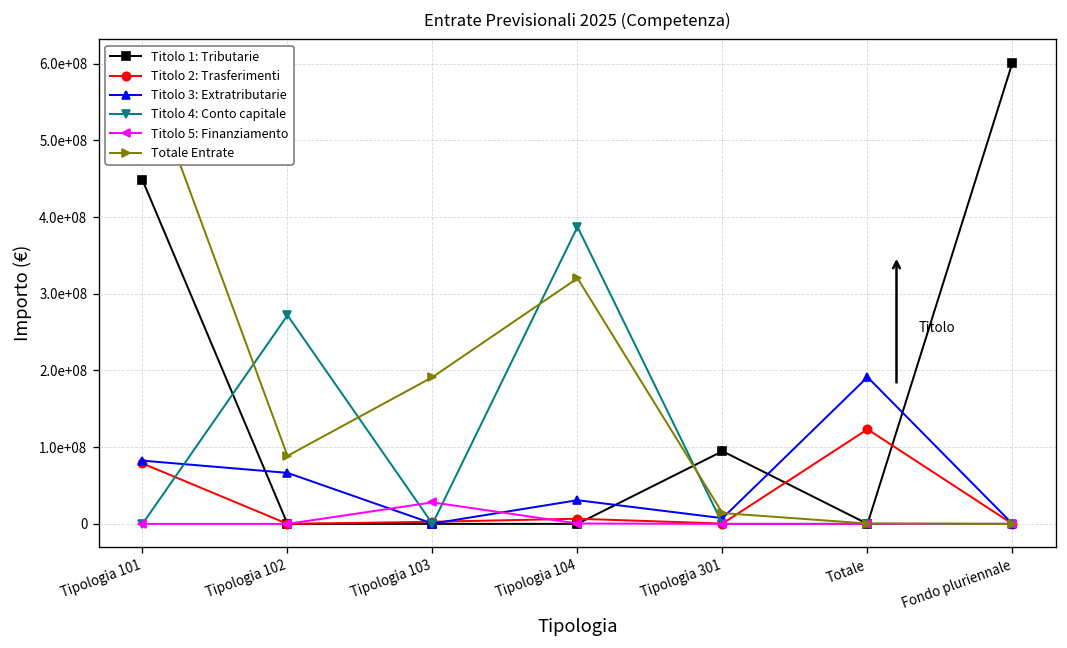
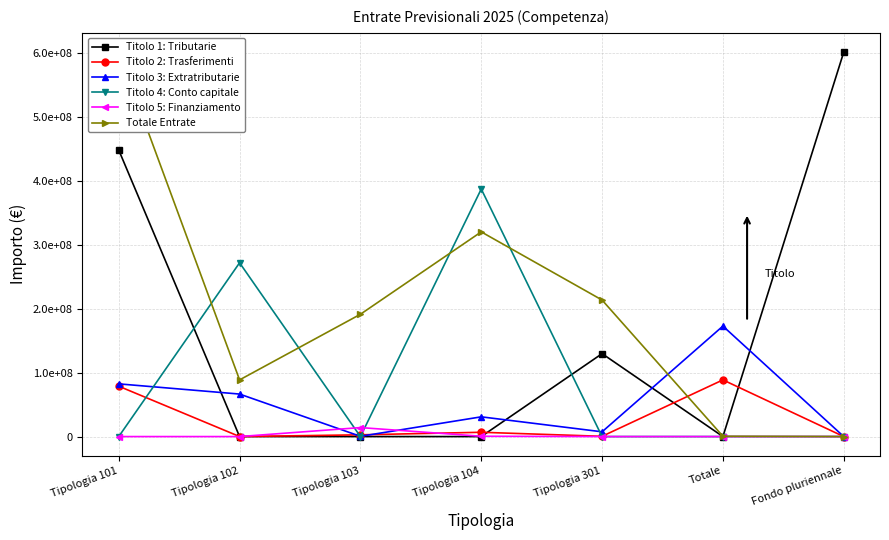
  {
    "Titolo 1: Tributarie": {
      "Tipologia 101": 450000000,
-     "Tipologia 301": 90000000,
+     "Tipologia 301": 130000000,
      "Fondo pluriennale": 600000000
    },
    "Titolo 2: Trasferimenti": {
      "Tipologia 104": 10000000,
-     "Totale": 120000000
+     "Totale": 90000000
    },
    "Titolo 3: Extratributarie": {
      "Tipologia 102": 70000000,
      "Tipologia 104": 30000000,
      "Tipologia 301": 10000000,
-     "Totale": 190000000
+     "Totale": 170000000
    },
    "Titolo 4: Conto capitale": {
      "Tipologia 102": 270000000,
      "Tipologia 104": 390000000
    },
    "Titolo 5: Finanziamento": {
-     "Tipologia 103": 30000000
+     "Tipologia 103": 10000000
    },
    "Totale Entrate": {
      "Tipologia 102": 90000000,
      "Tipologia 103": 190000000,
      "Tipologia 104": 320000000,
-     "Tipologia 301": 10000000
+     "Tipologia 301": 210000000
    }
  }
